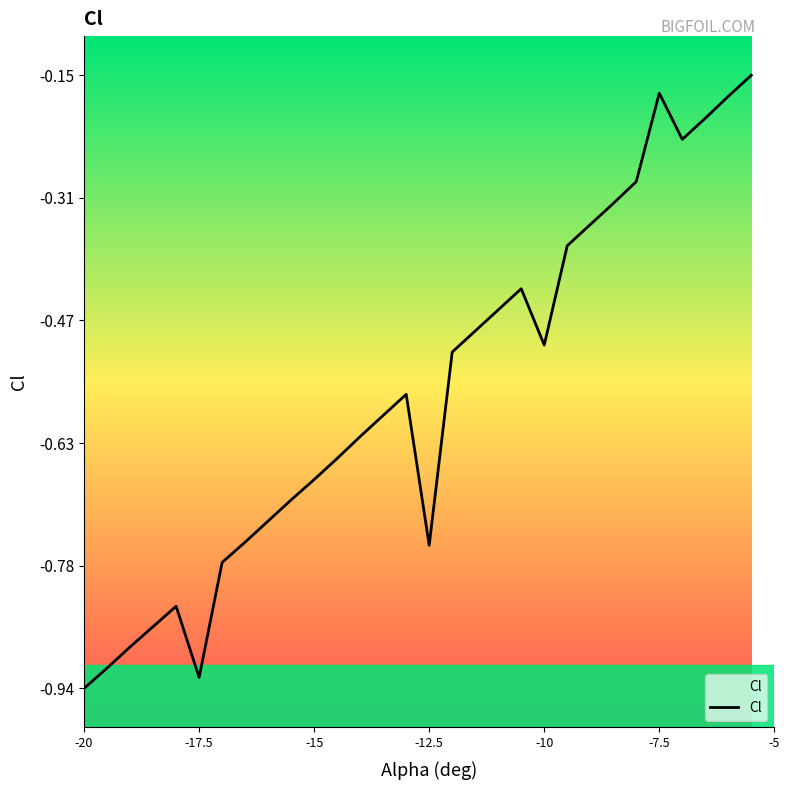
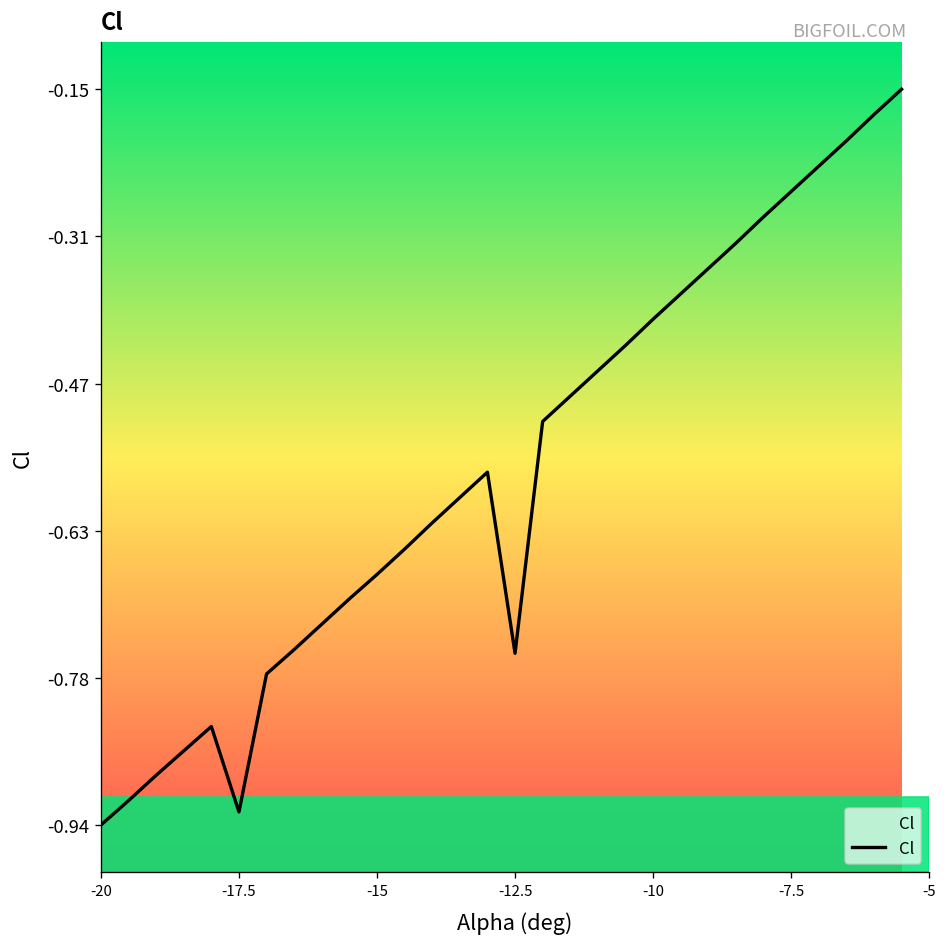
  {
    "-15": -0.67,
    "-12.5": -0.76,
-   "-10": -0.5,
-   "-7.5": -0.18
+   "-10": -0.4,
+   "-7.5": -0.26
  }
